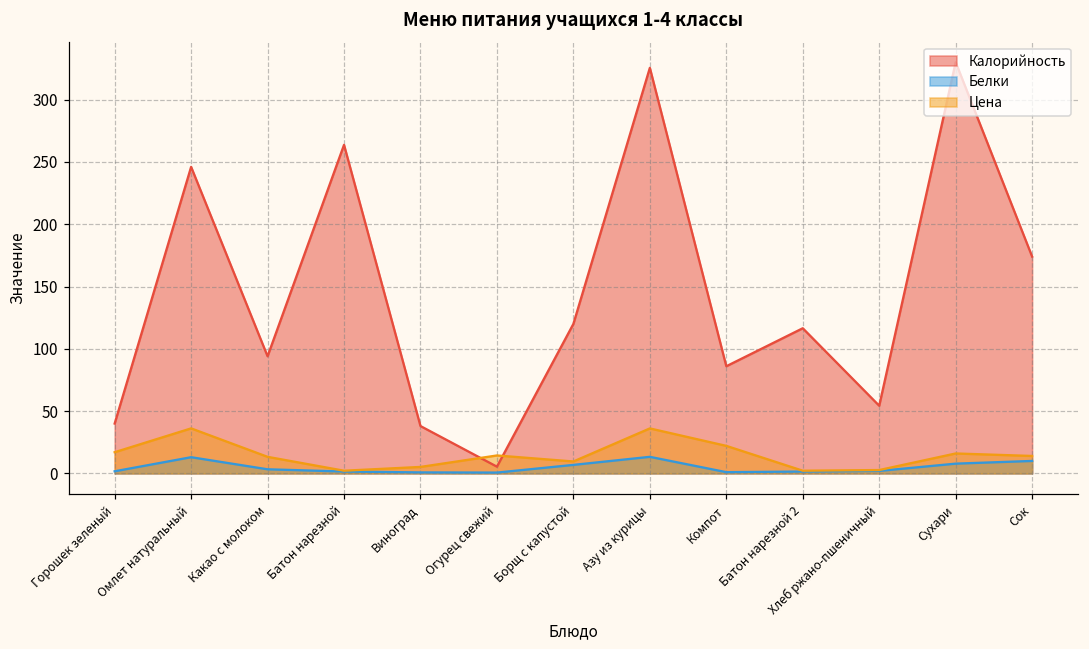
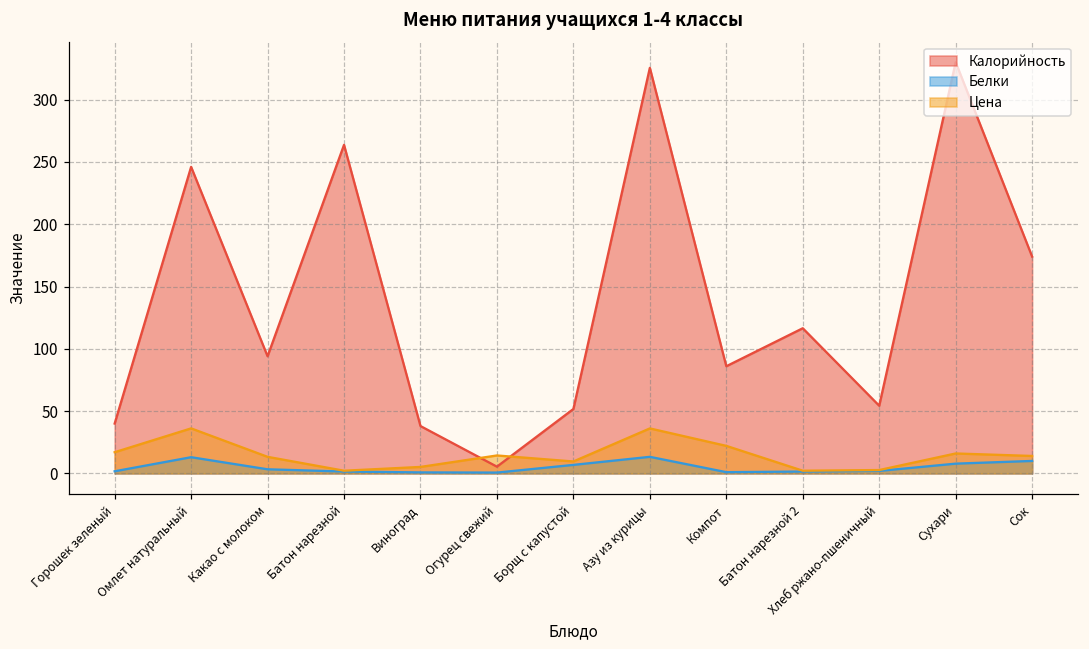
  {
    "Калорийность": {
      "Горошек зеленый": 40,
      "Омлет натуральный": 246,
      "Какао с молоком": 94,
      "Батон нарезной": 264,
      "Виноград": 38,
      "Огурец свежий": 5,
-     "Борщ с капустой": 120,
+     "Борщ с капустой": 52,
      "Азу из курицы": 326,
      "Компот": 86,
      "Батон нарезной 2": 117,
      "Хлеб ржано-пшеничный": 54,
      "Сок": 174
    },
    "Белки": {
      "Горошек зеленый": 2,
      "Омлет натуральный": 13,
      "Какао с молоком": 3,
      "Виноград": 1,
      "Огурец свежий": 1,
      "Борщ с капустой": 7,
      "Азу из курицы": 13,
      "Компот": 1,
      "Сухари": 8,
      "Сок": 10
    },
    "Цена": {
      "Горошек зеленый": 17,
      "Омлет натуральный": 36,
      "Какао с молоком": 13,
      "Виноград": 5,
      "Огурец свежий": 14,
      "Борщ с капустой": 10,
      "Азу из курицы": 36,
      "Компот": 22,
      "Сухари": 16,
      "Сок": 14
    }
  }
